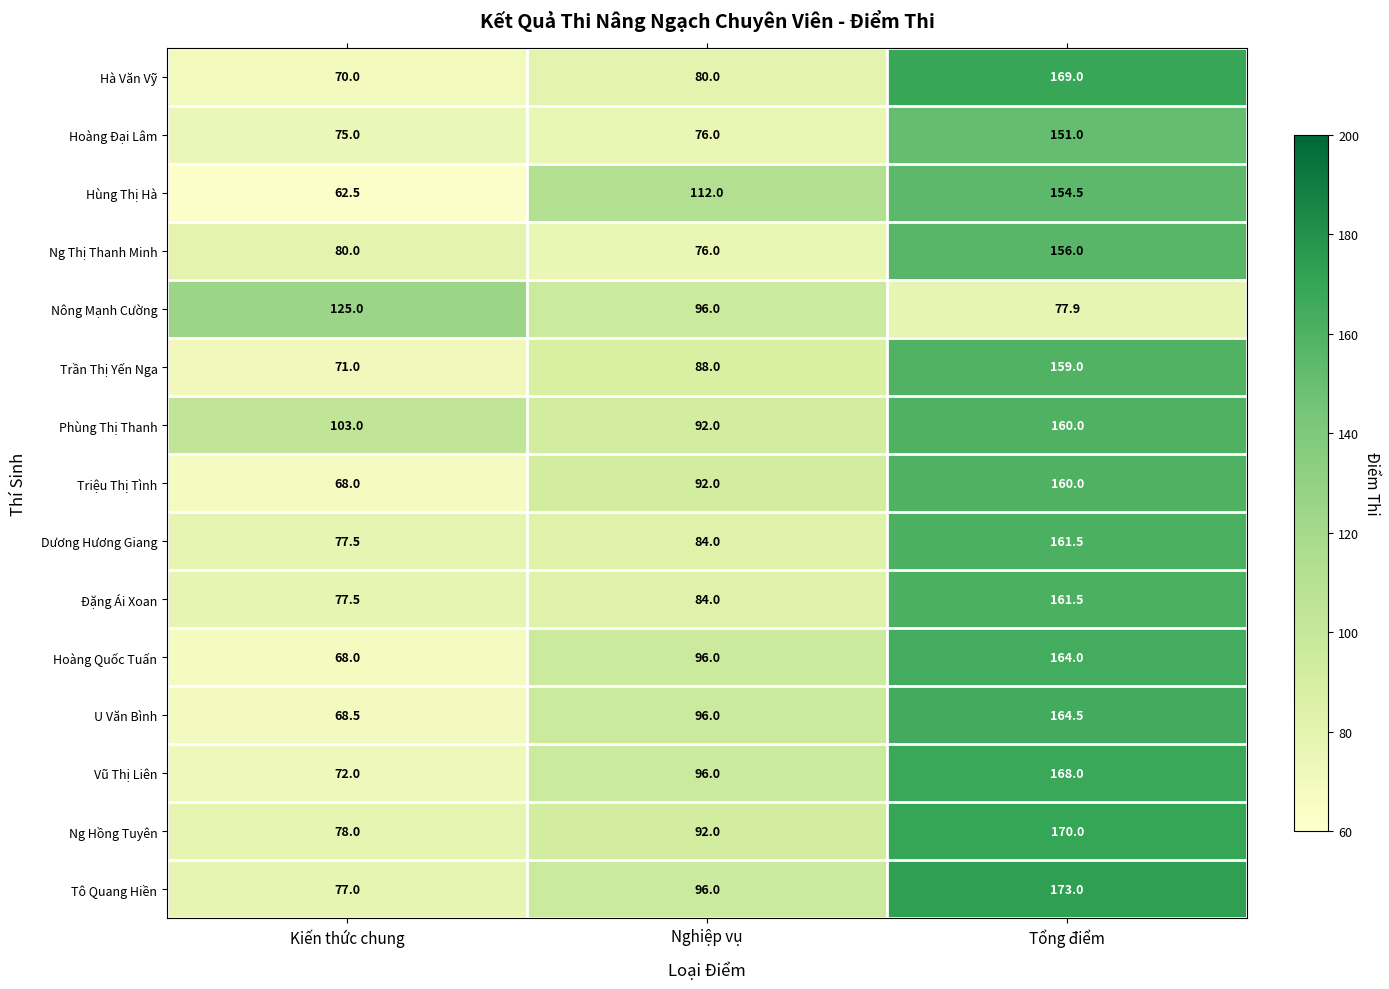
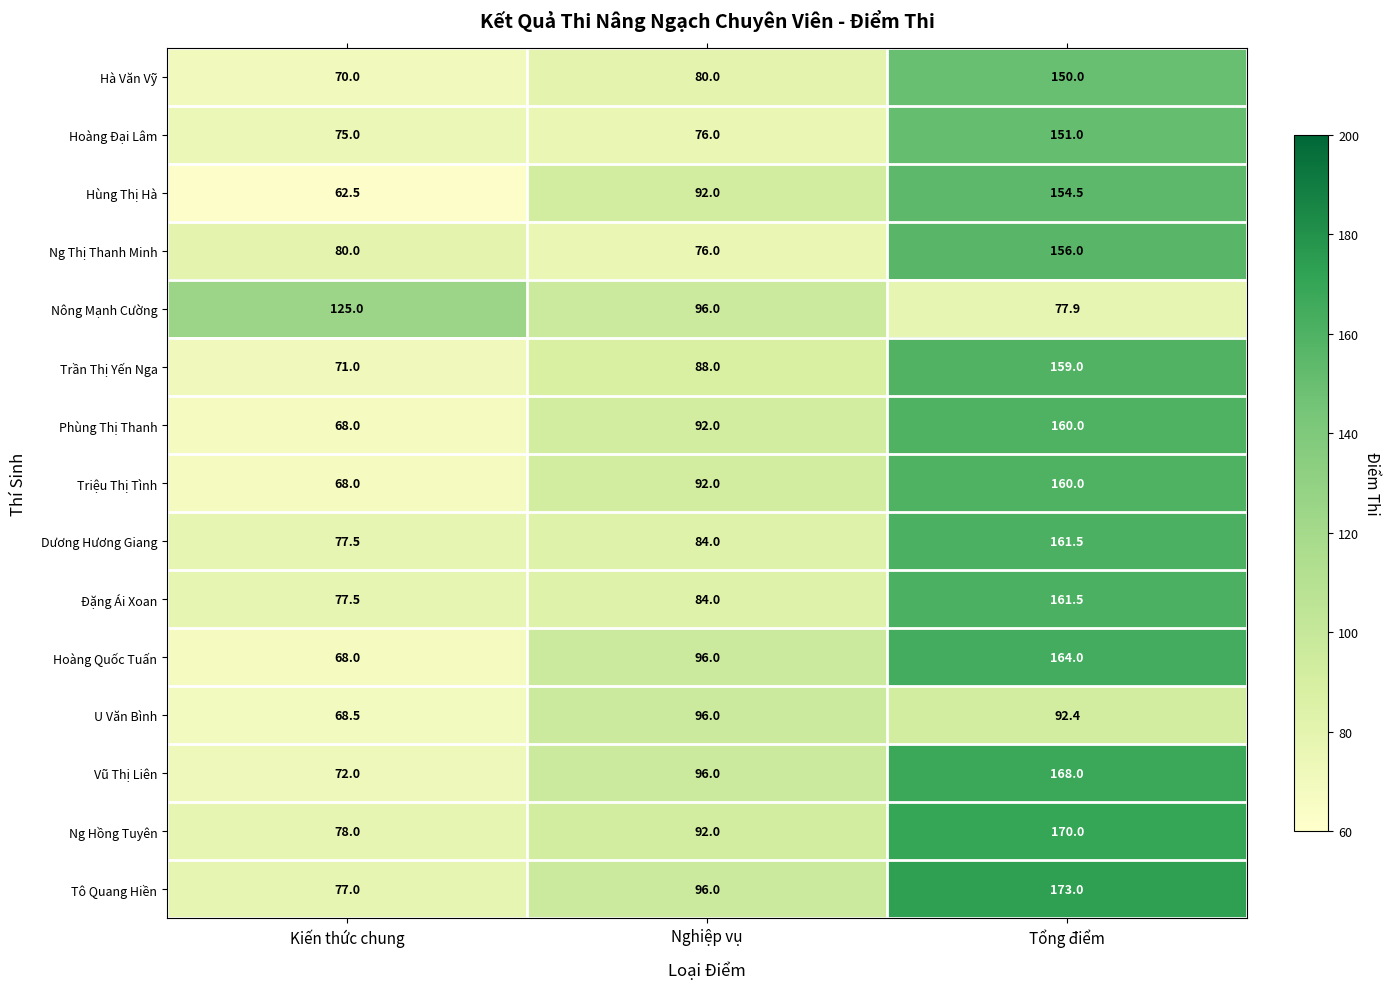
  {
    "Hà Văn Vỹ": {
      "Kiến thức chung": 70.0,
      "Nghiệp vụ": 80.0,
-     "Tổng điểm": 169.0
+     "Tổng điểm": 150.0
    },
    "Hoàng Đại Lâm": {
      "Kiến thức chung": 75.0,
      "Nghiệp vụ": 76.0,
      "Tổng điểm": 151.0
    },
    "Hùng Thị Hà": {
      "Kiến thức chung": 62.5,
-     "Nghiệp vụ": 112.0,
+     "Nghiệp vụ": 92.0,
      "Tổng điểm": 154.5
    },
    "Ng Thị Thanh Minh": {
      "Kiến thức chung": 80.0,
      "Nghiệp vụ": 76.0,
      "Tổng điểm": 156.0
    },
    "Nông Mạnh Cường": {
      "Kiến thức chung": 125.0,
      "Nghiệp vụ": 96.0,
      "Tổng điểm": 77.9
    },
    "Trần Thị Yến Nga": {
      "Kiến thức chung": 71.0,
      "Nghiệp vụ": 88.0,
      "Tổng điểm": 159.0
    },
    "Phùng Thị Thanh": {
-     "Kiến thức chung": 103.0,
+     "Kiến thức chung": 68.0,
      "Nghiệp vụ": 92.0,
      "Tổng điểm": 160.0
    },
    "Triệu Thị Tình": {
      "Kiến thức chung": 68.0,
      "Nghiệp vụ": 92.0,
      "Tổng điểm": 160.0
    },
    "Dương Hương Giang": {
      "Kiến thức chung": 77.5,
      "Nghiệp vụ": 84.0,
      "Tổng điểm": 161.5
    },
    "Đặng Ái Xoan": {
      "Kiến thức chung": 77.5,
      "Nghiệp vụ": 84.0,
      "Tổng điểm": 161.5
    },
    "Hoàng Quốc Tuấn": {
      "Kiến thức chung": 68.0,
      "Nghiệp vụ": 96.0,
      "Tổng điểm": 164.0
    },
    "U Văn Bình": {
      "Kiến thức chung": 68.5,
      "Nghiệp vụ": 96.0,
-     "Tổng điểm": 164.5
+     "Tổng điểm": 92.4
    },
    "Vũ Thị Liên": {
      "Kiến thức chung": 72.0,
      "Nghiệp vụ": 96.0,
      "Tổng điểm": 168.0
    },
    "Ng Hồng Tuyên": {
      "Kiến thức chung": 78.0,
      "Nghiệp vụ": 92.0,
      "Tổng điểm": 170.0
    },
    "Tô Quang Hiền": {
      "Kiến thức chung": 77.0,
      "Nghiệp vụ": 96.0,
      "Tổng điểm": 173.0
    }
  }
